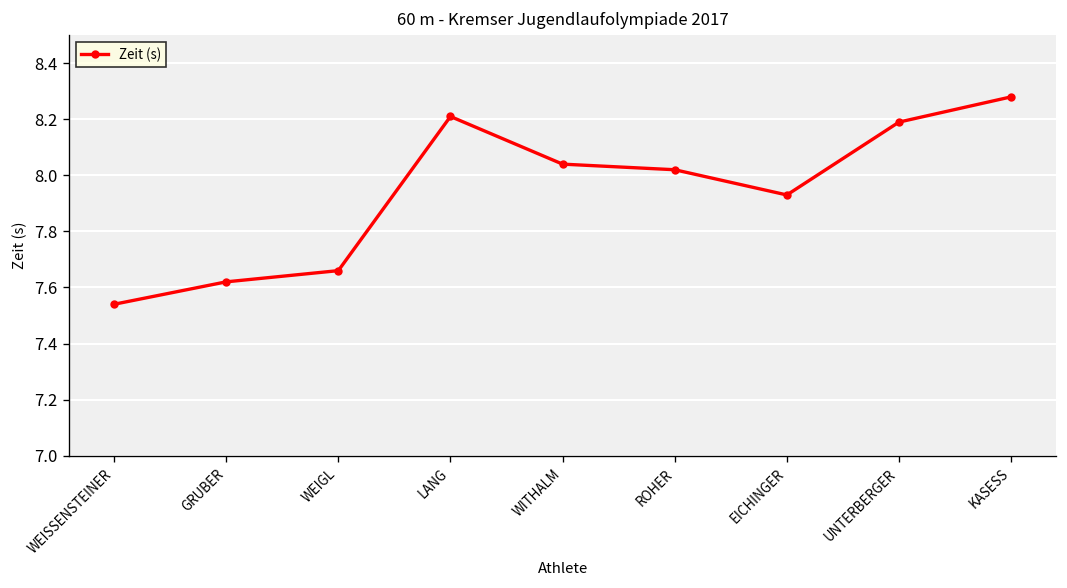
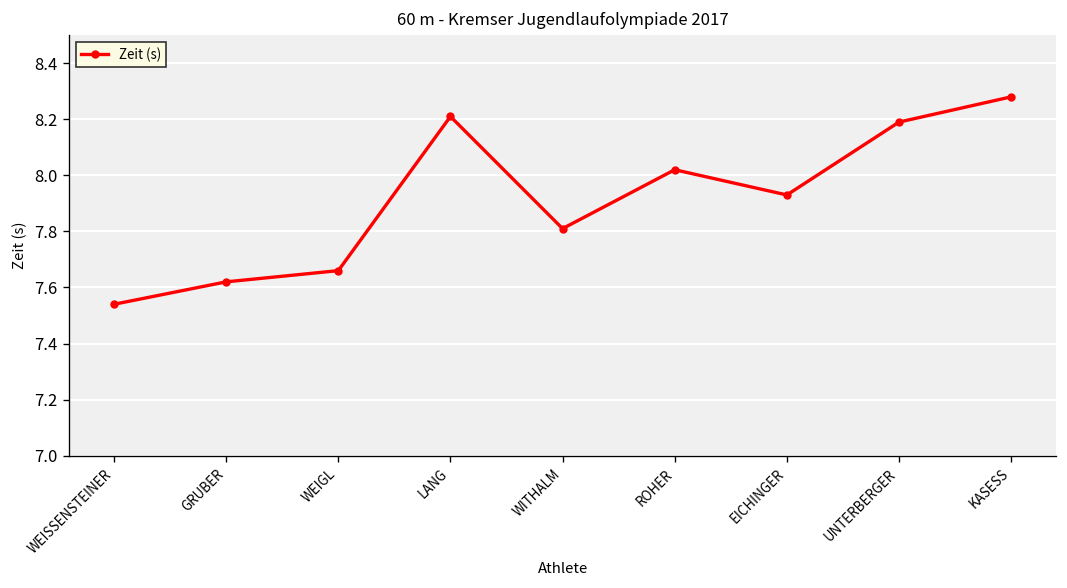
  {
    "WEISSENSTEINER": 7.54,
    "GRUBER": 7.62,
    "WEIGL": 7.66,
    "LANG": 8.21,
-   "WITHALM": 8.04,
+   "WITHALM": 7.81,
    "ROHER": 8.02,
    "EICHINGER": 7.93,
    "UNTERBERGER": 8.19,
    "KASESS": 8.28
  }
